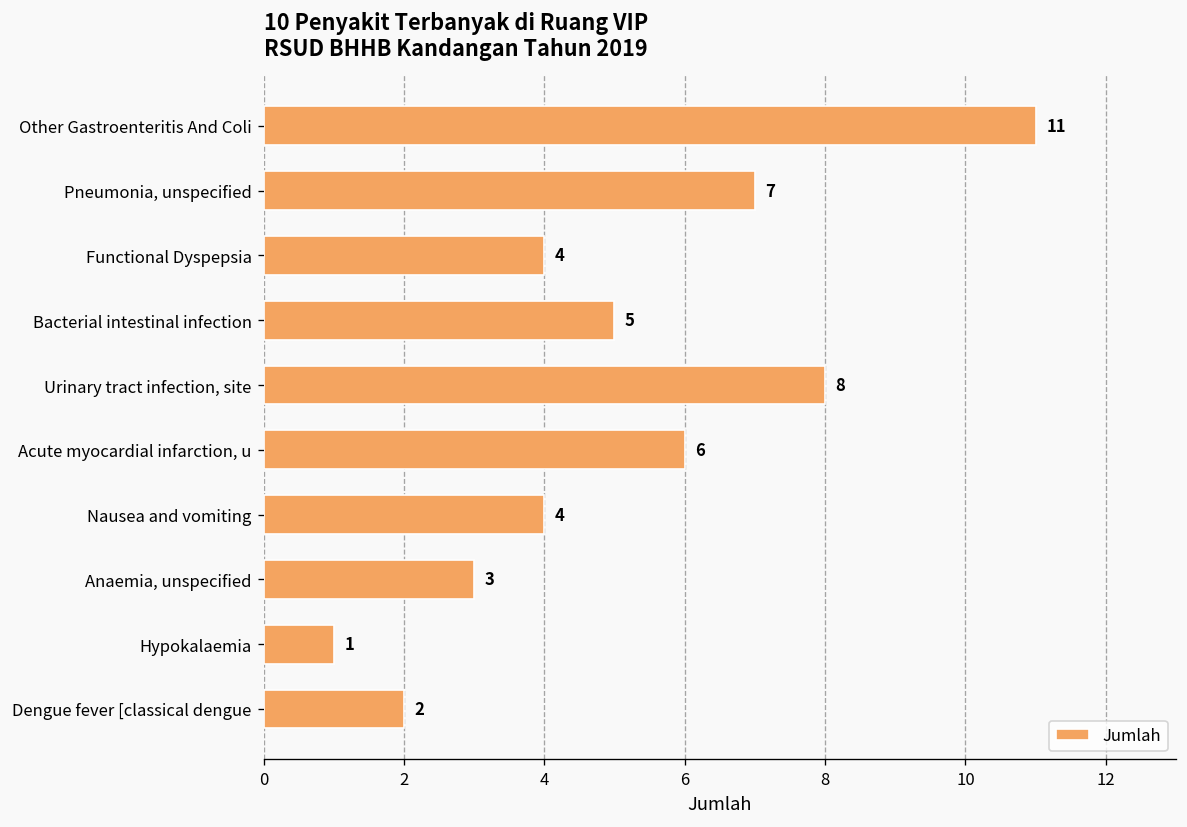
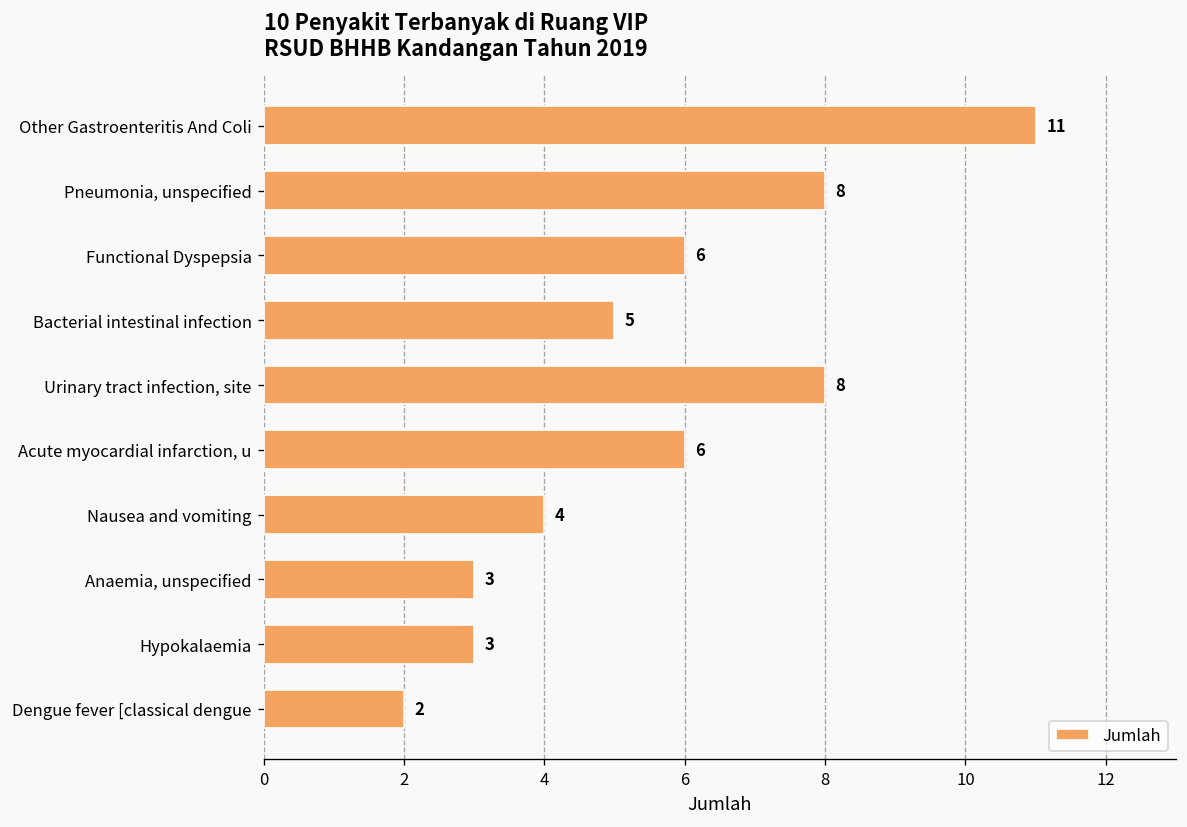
  {
    "Other Gastroenteritis And Coli": 11,
-   "Pneumonia, unspecified": 7,
-   "Functional Dyspepsia": 4,
+   "Pneumonia, unspecified": 8,
+   "Functional Dyspepsia": 6,
    "Bacterial intestinal infection": 5,
    "Urinary tract infection, site": 8,
    "Acute myocardial infarction, u": 6,
    "Nausea and vomiting": 4,
    "Anaemia, unspecified": 3,
-   "Hypokalaemia": 1,
+   "Hypokalaemia": 3,
    "Dengue fever [classical dengue": 2
  }
